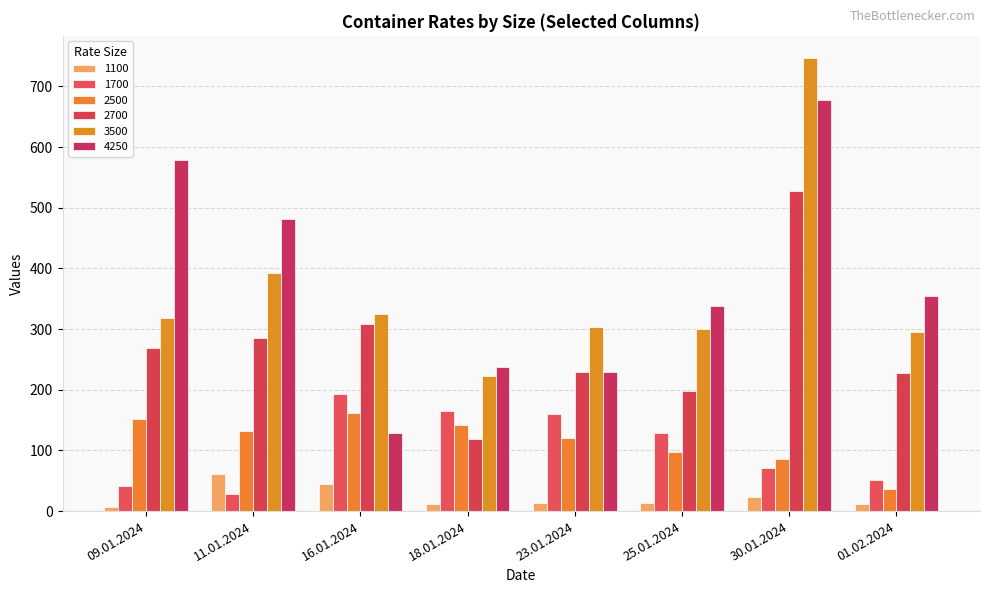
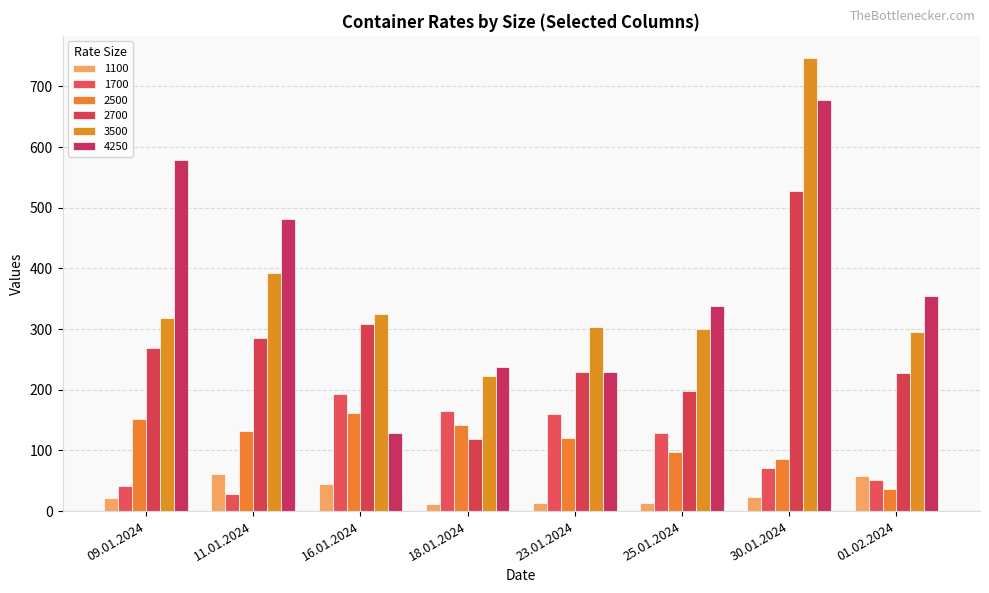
  {
    "1100": {
-     "09.01.2024": 10,
+     "09.01.2024": 20,
      "11.01.2024": 60,
      "16.01.2024": 40,
      "18.01.2024": 10,
      "23.01.2024": 10,
      "25.01.2024": 10,
      "30.01.2024": 20,
-     "01.02.2024": 10
+     "01.02.2024": 60
    }
  }
